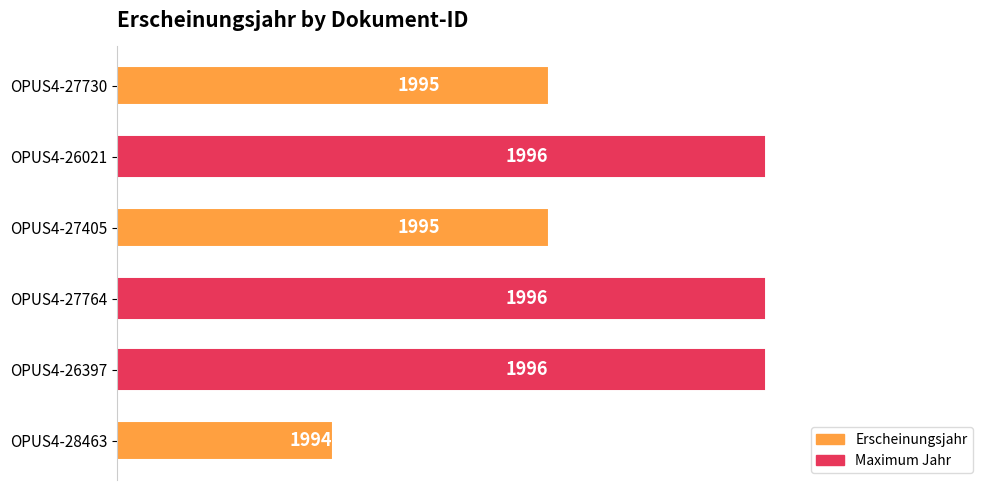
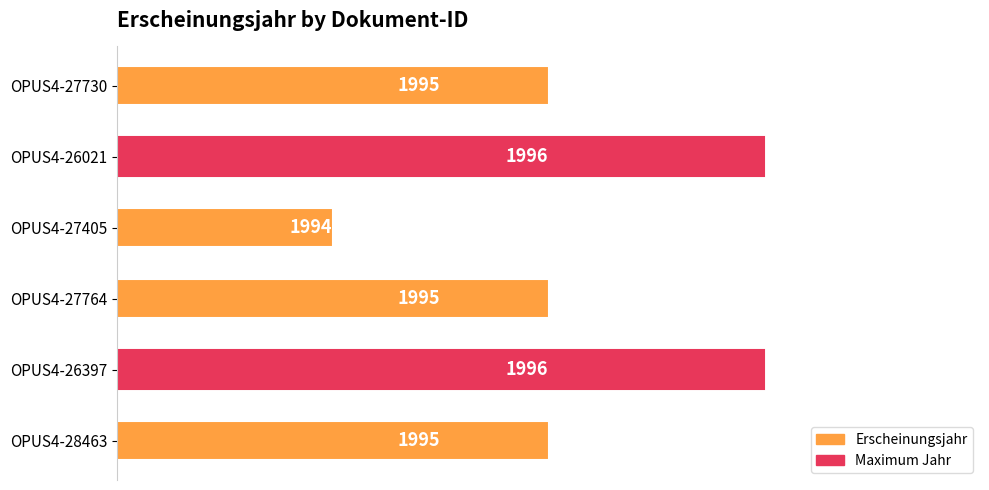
  {
    "OPUS4-27730": 1995,
    "OPUS4-26021": 1996,
-   "OPUS4-27405": 1995,
-   "OPUS4-27764": 1996,
+   "OPUS4-27405": 1994,
+   "OPUS4-27764": 1995,
    "OPUS4-26397": 1996,
-   "OPUS4-28463": 1994
+   "OPUS4-28463": 1995
  }
